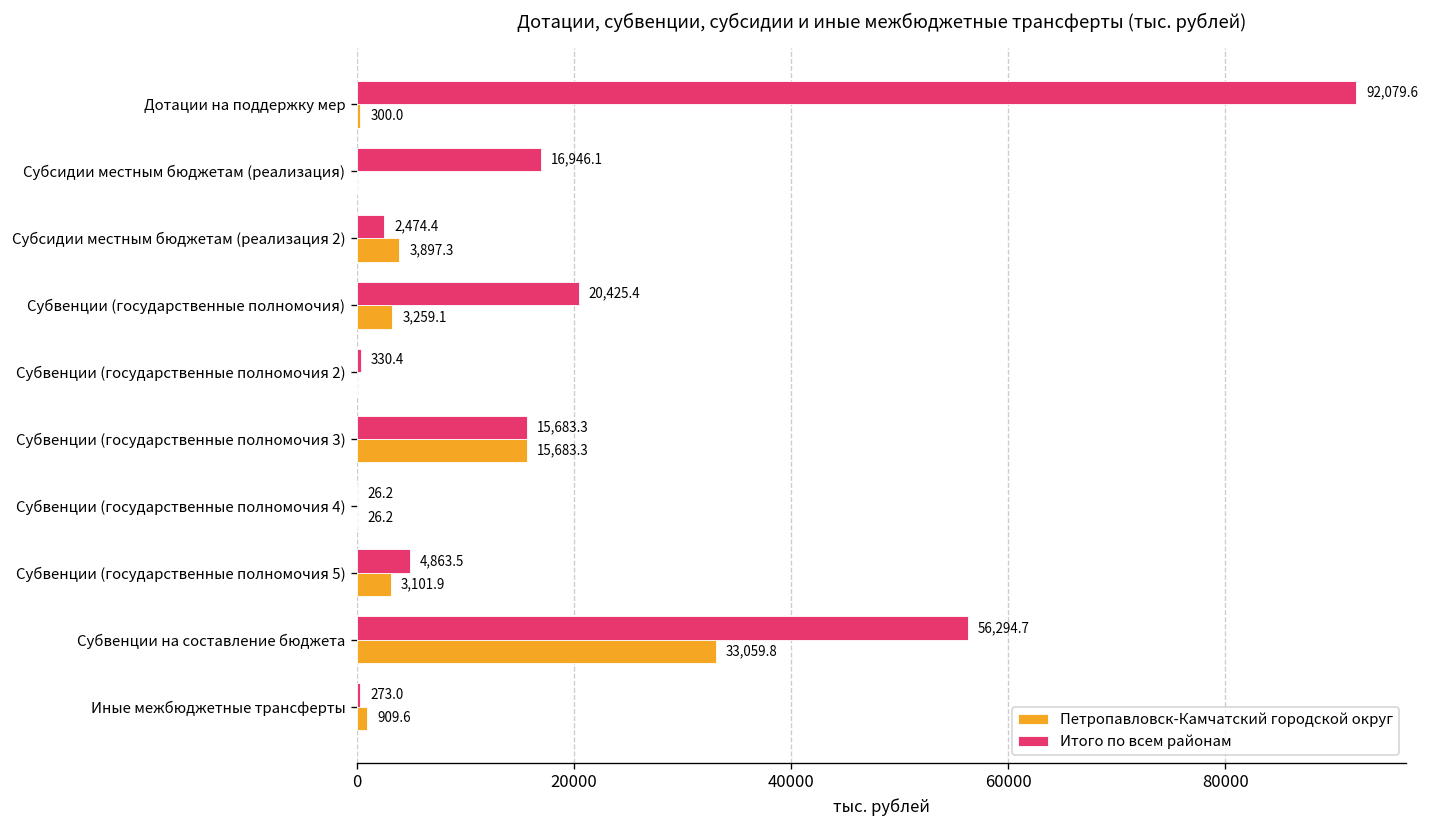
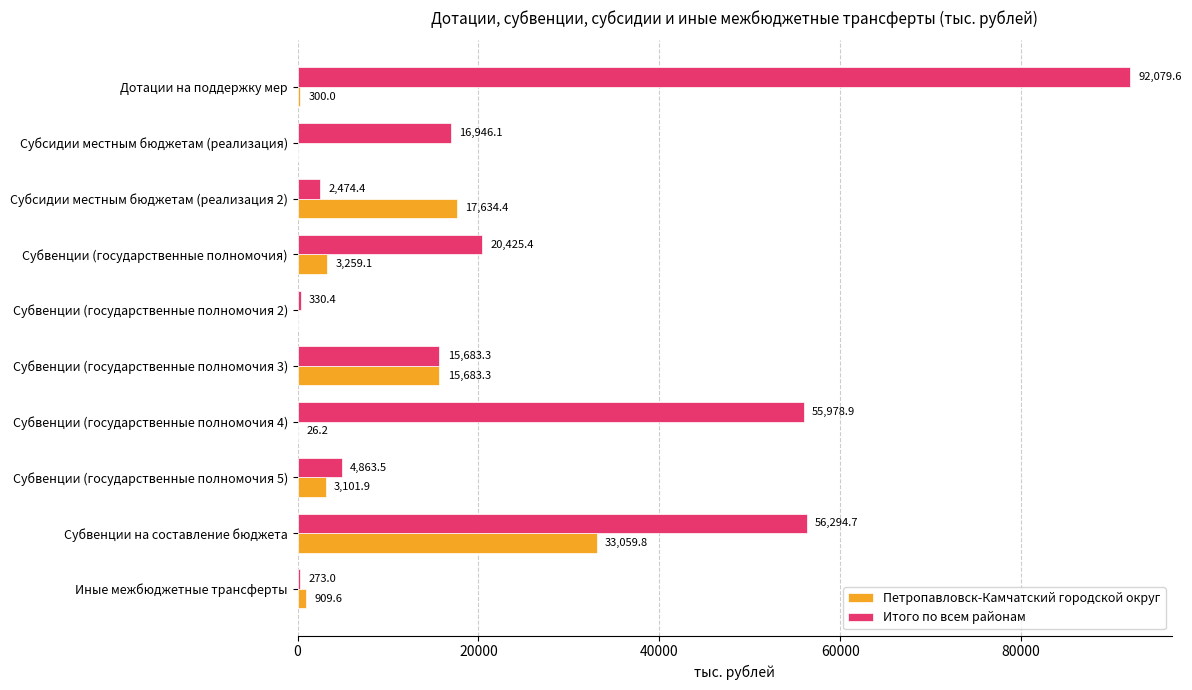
  {
    "Петропавловск-Камчатский городской округ": {
      "Дотации на поддержку мер": "300.0",
-     "Субсидии местным бюджетам (реализация 2)": "3,897.3",
+     "Субсидии местным бюджетам (реализация 2)": "17,634.4",
      "Субвенции (государственные полномочия)": "3,259.1",
      "Субвенции (государственные полномочия 3)": "15,683.3",
      "Субвенции (государственные полномочия 4)": "26.2",
      "Субвенции (государственные полномочия 5)": "3,101.9",
      "Субвенции на составление бюджета": "33,059.8",
      "Иные межбюджетные трансферты": "909.6"
    },
    "Итого по всем районам": {
      "Дотации на поддержку мер": "92,079.6",
      "Субсидии местным бюджетам (реализация)": "16,946.1",
      "Субсидии местным бюджетам (реализация 2)": "2,474.4",
      "Субвенции (государственные полномочия)": "20,425.4",
      "Субвенции (государственные полномочия 2)": "330.4",
      "Субвенции (государственные полномочия 3)": "15,683.3",
-     "Субвенции (государственные полномочия 4)": "26.2",
+     "Субвенции (государственные полномочия 4)": "55,978.9",
      "Субвенции (государственные полномочия 5)": "4,863.5",
      "Субвенции на составление бюджета": "56,294.7",
      "Иные межбюджетные трансферты": "273.0"
    }
  }
